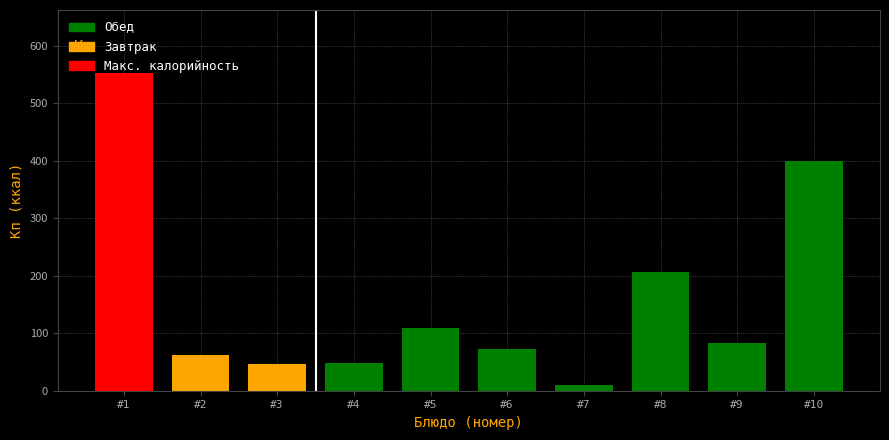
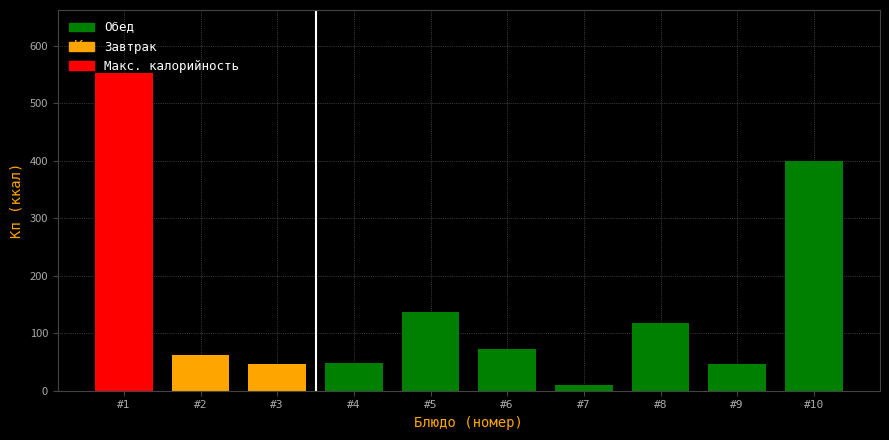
  {
    "#1": 550,
    "#2": 60,
    "#3": 50,
    "#4": 50,
-   "#5": 110,
+   "#5": 140,
    "#6": 70,
    "#7": 10,
-   "#8": 210,
-   "#9": 80,
+   "#8": 120,
+   "#9": 50,
    "#10": 400
  }
